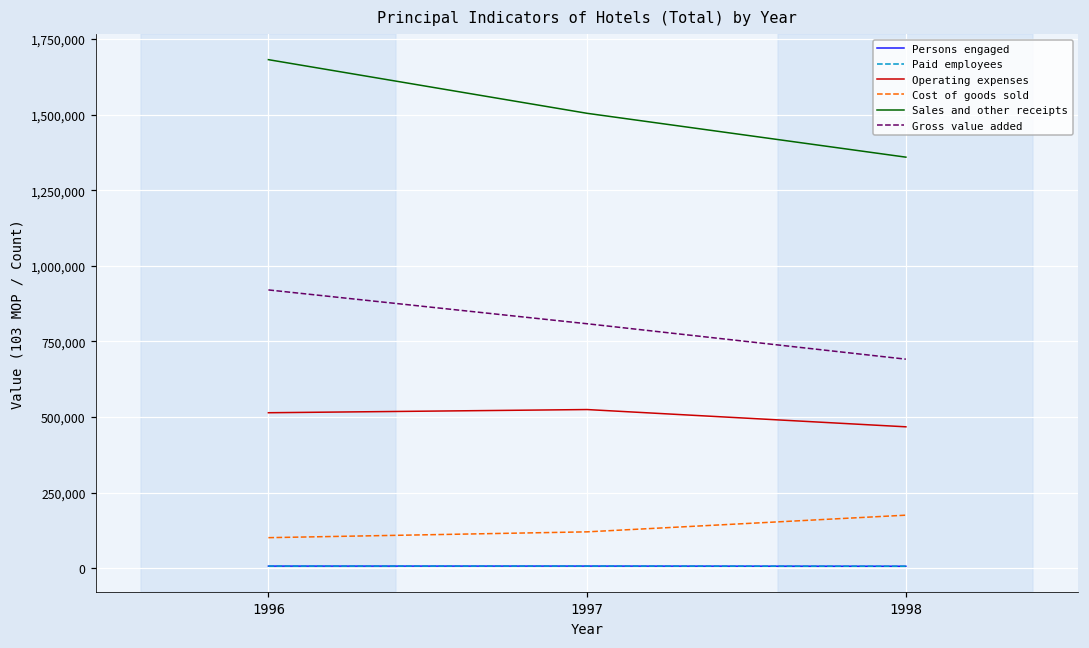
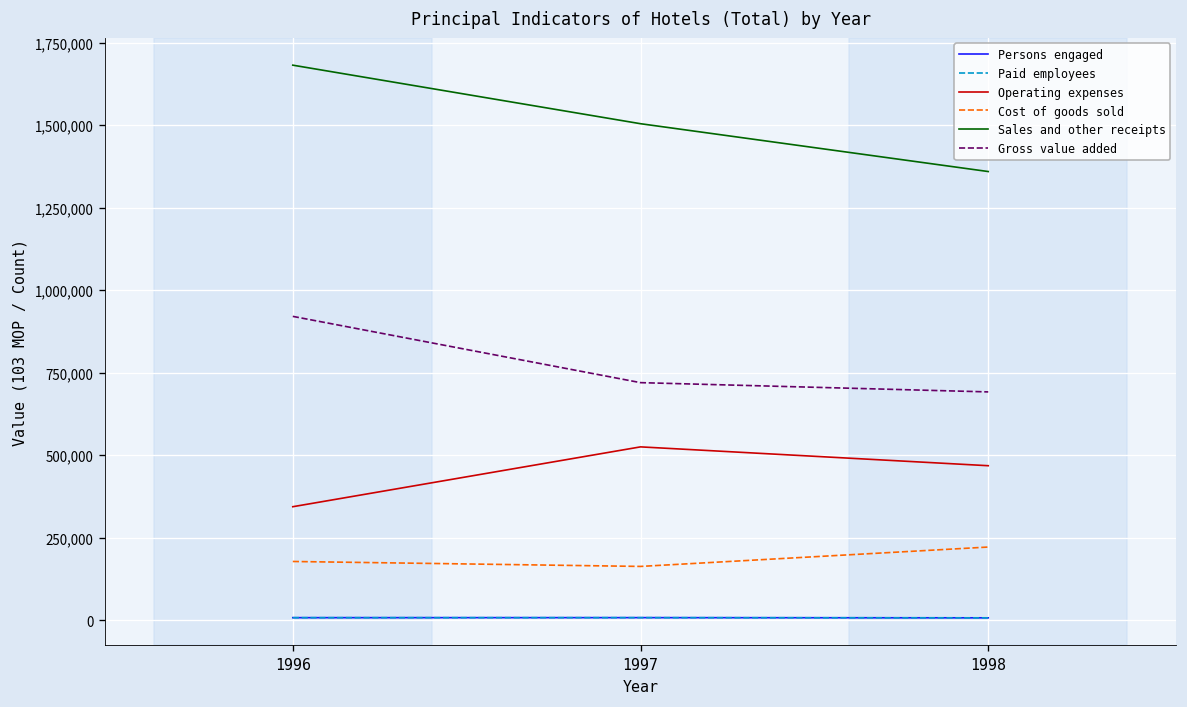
  {
    "Paid employees": {
      "1996": "10,000",
      "1997": "10,000",
      "1998": "10,000"
    },
    "Operating expenses": {
-     "1996": "510,000",
+     "1996": "340,000",
      "1997": "520,000",
      "1998": "470,000"
    },
    "Cost of goods sold": {
-     "1996": "100,000",
-     "1997": "120,000",
-     "1998": "180,000"
+     "1996": "180,000",
+     "1997": "160,000",
+     "1998": "220,000"
    },
    "Sales and other receipts": {
      "1996": "1,680,000",
      "1997": "1,500,000",
      "1998": "1,360,000"
    },
    "Gross value added": {
      "1996": "920,000",
-     "1997": "810,000",
+     "1997": "720,000",
      "1998": "690,000"
    }
  }
